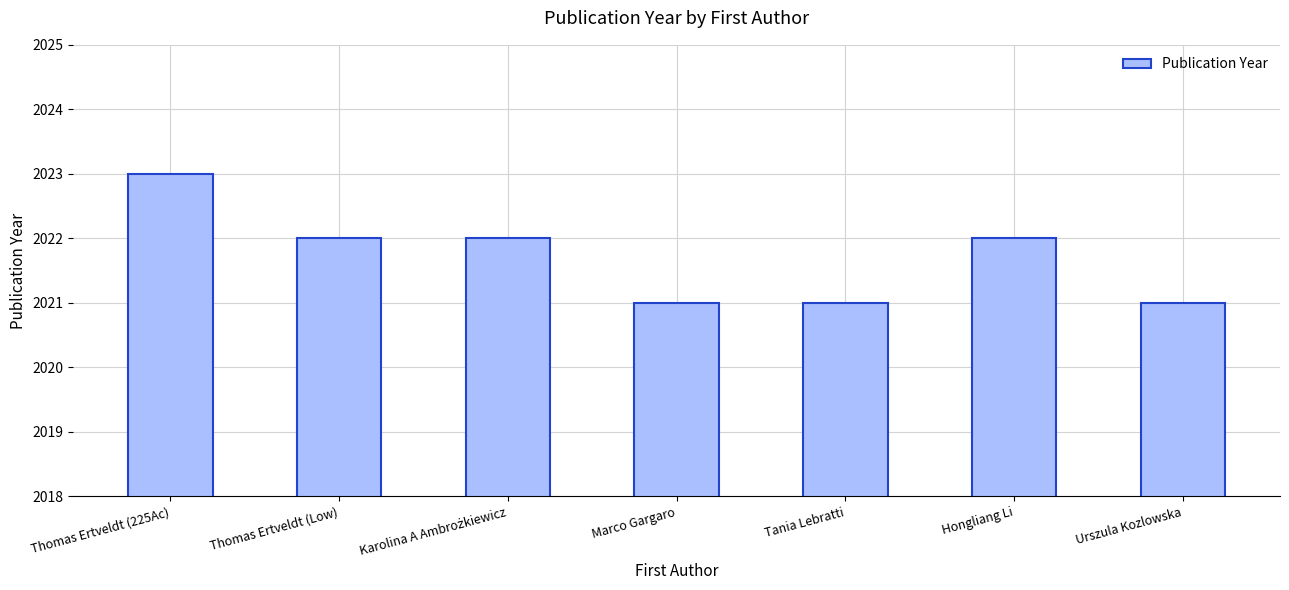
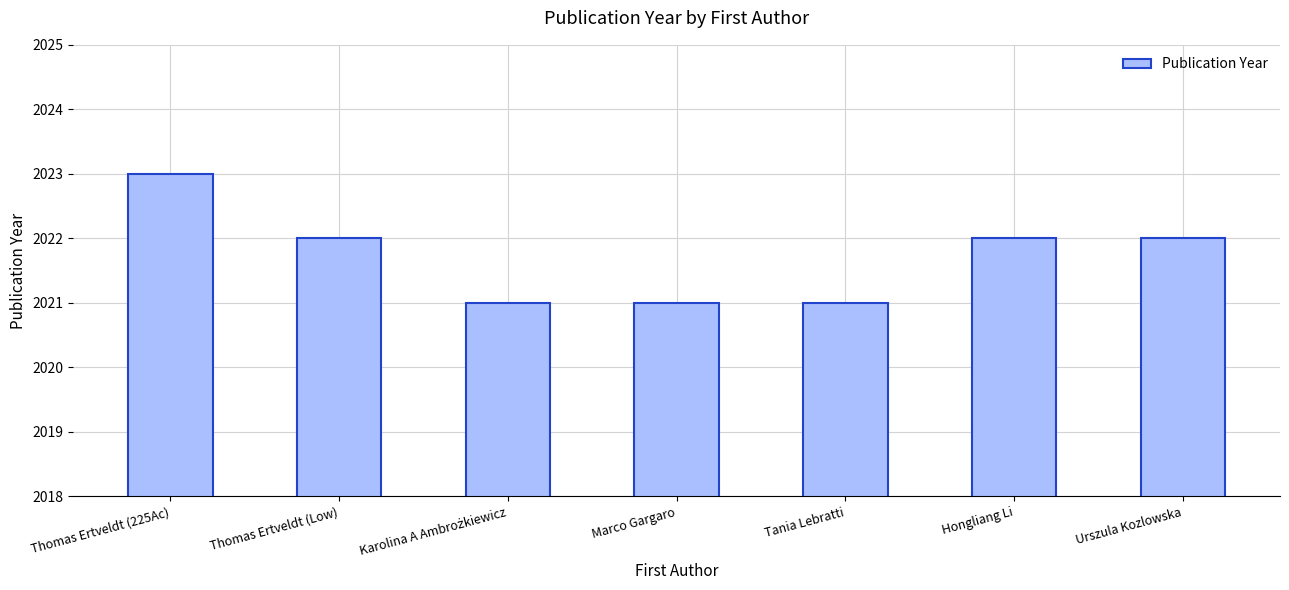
  {
    "Thomas Ertveldt (225Ac)": 2023,
    "Thomas Ertveldt (Low)": 2022,
-   "Karolina A Ambrożkiewicz": 2022,
+   "Karolina A Ambrożkiewicz": 2021,
    "Marco Gargaro": 2021,
    "Tania Lebratti": 2021,
    "Hongliang Li": 2022,
-   "Urszula Kozlowska": 2021
+   "Urszula Kozlowska": 2022
  }
